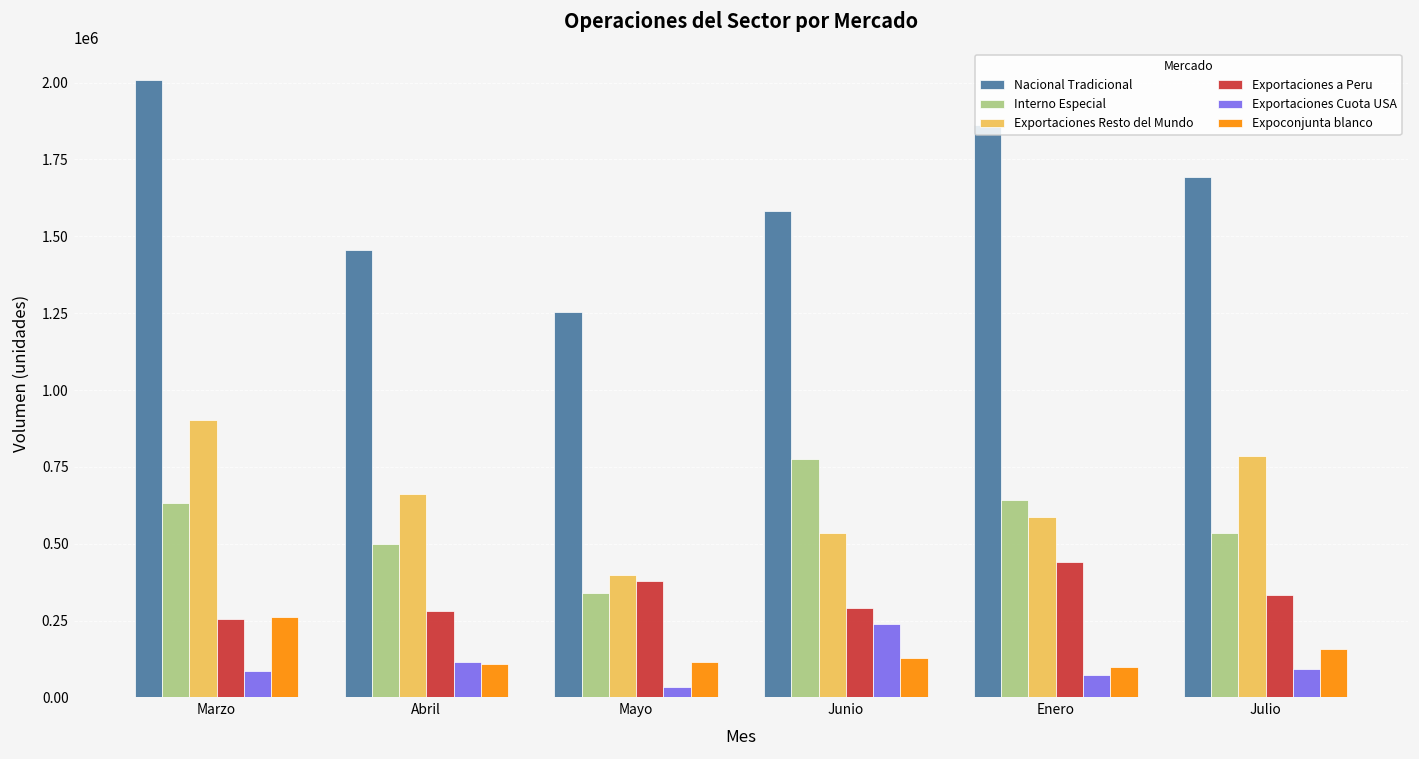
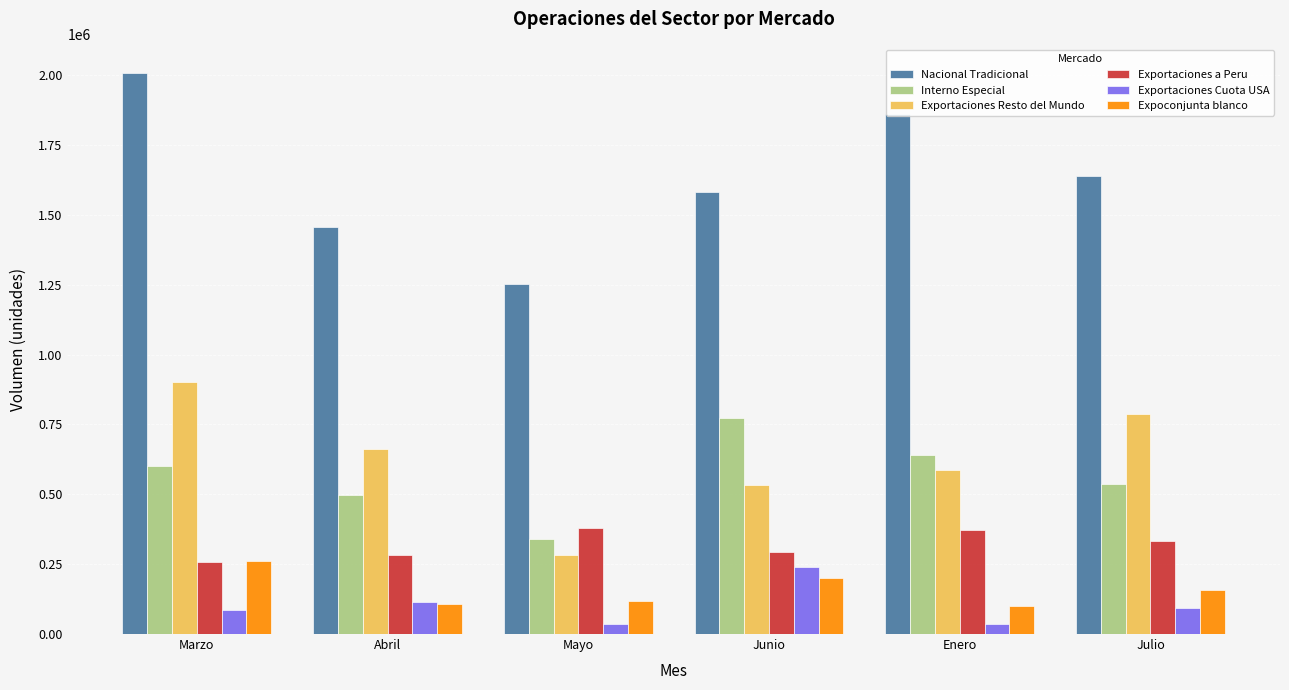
  {
    "Nacional Tradicional": {
      "Marzo": 2010000,
      "Abril": 1460000,
      "Mayo": 1250000,
      "Junio": 1580000,
-     "Julio": 1690000
+     "Julio": 1640000
    },
    "Interno Especial": {
-     "Marzo": 630000,
+     "Marzo": 600000,
      "Abril": 500000,
      "Mayo": 340000,
      "Junio": 770000,
      "Enero": 640000,
      "Julio": 540000
    },
    "Exportaciones Resto del Mundo": {
      "Marzo": 900000,
      "Abril": 660000,
-     "Mayo": 400000,
+     "Mayo": 280000,
      "Junio": 530000,
      "Enero": 590000,
      "Julio": 790000
    },
    "Exportaciones a Peru": {
      "Marzo": 260000,
      "Abril": 280000,
      "Mayo": 380000,
      "Junio": 290000,
-     "Enero": 440000,
+     "Enero": 370000,
      "Julio": 330000
    },
    "Exportaciones Cuota USA": {
      "Marzo": 90000,
      "Abril": 120000,
      "Mayo": 30000,
      "Junio": 240000,
-     "Enero": 70000,
+     "Enero": 30000,
      "Julio": 90000
    },
    "Expoconjunta blanco": {
      "Marzo": 260000,
      "Abril": 110000,
      "Mayo": 120000,
-     "Junio": 130000,
+     "Junio": 200000,
      "Enero": 100000,
      "Julio": 160000
    }
  }
